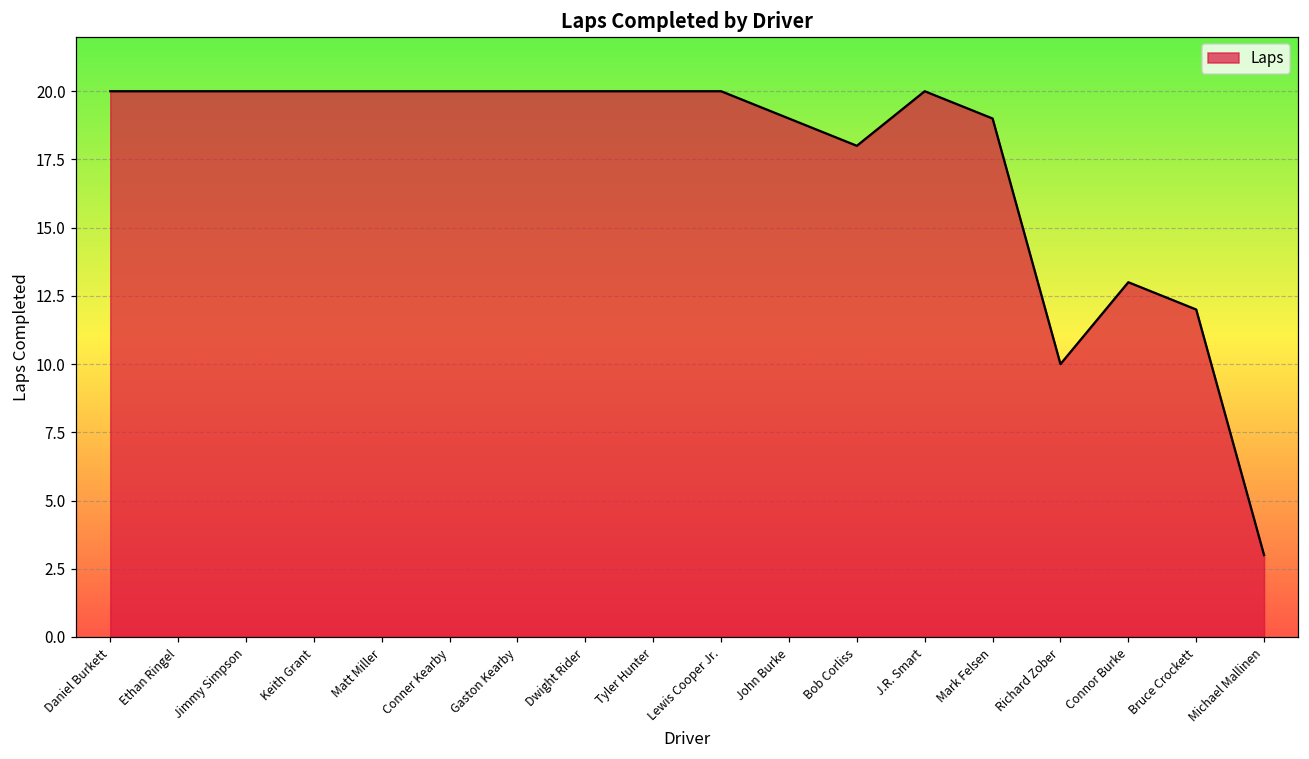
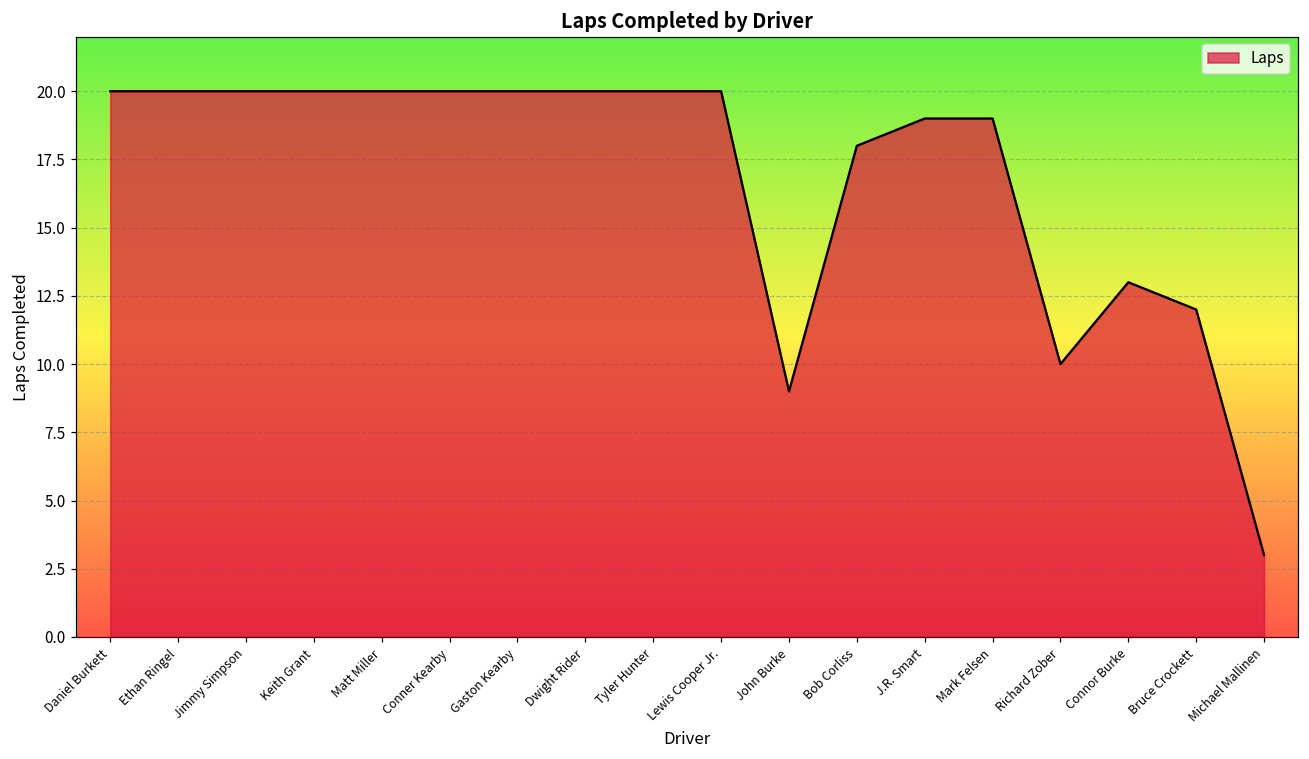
  {
    "Daniel Burkett": 20,
    "Ethan Ringel": 20,
    "Jimmy Simpson": 20,
    "Keith Grant": 20,
    "Matt Miller": 20,
    "Conner Kearby": 20,
    "Gaston Kearby": 20,
    "Dwight Rider": 20,
    "Tyler Hunter": 20,
    "Lewis Cooper Jr.": 20,
-   "John Burke": 19,
+   "John Burke": 9,
    "Bob Corliss": 18,
-   "J.R. Smart": 20,
+   "J.R. Smart": 19,
    "Mark Felsen": 19,
    "Richard Zober": 10,
    "Connor Burke": 13,
    "Bruce Crockett": 12,
    "Michael Mallinen": 3
  }
